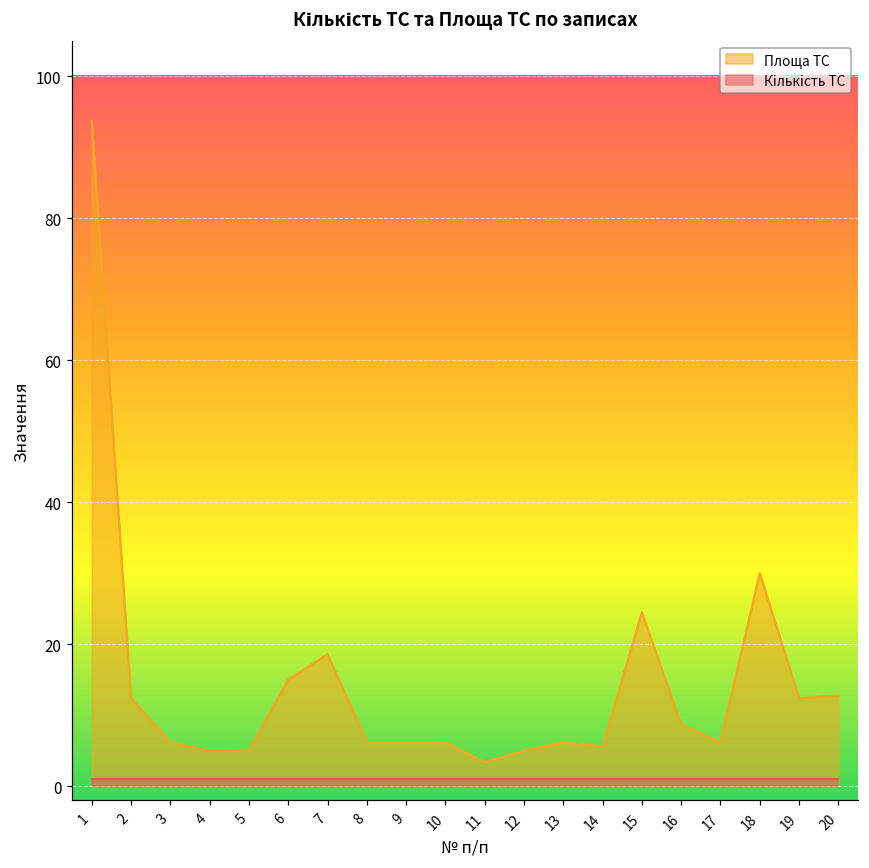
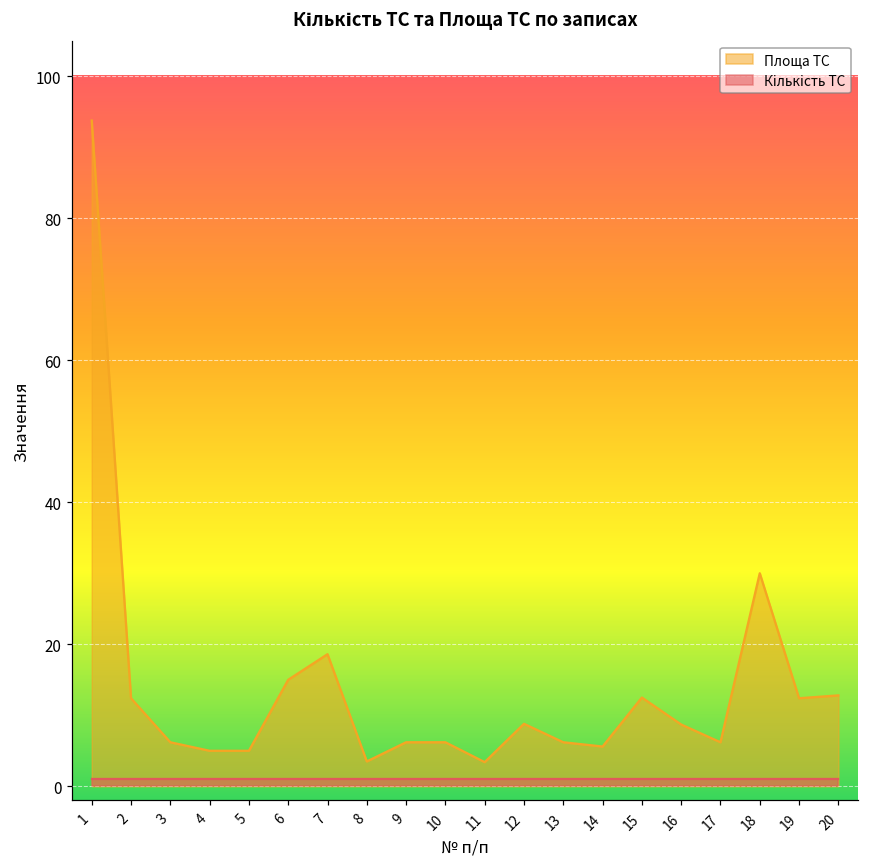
  {
    "Площа ТС": {
      "1": 94,
      "2": 12,
      "3": 6,
      "4": 5,
      "5": 5,
      "6": 15,
      "7": 19,
-     "8": 6,
+     "8": 4,
      "9": 6,
      "10": 6,
      "11": 3,
-     "12": 5,
+     "12": 9,
      "13": 6,
      "14": 6,
-     "15": 25,
+     "15": 13,
      "16": 9,
      "17": 6,
      "18": 30,
      "19": 12,
      "20": 13
    },
    "Кількість ТС": {
      "1": 1,
      "2": 1,
      "3": 1,
      "4": 1,
      "5": 1,
      "6": 1,
      "7": 1,
      "8": 1,
      "9": 1,
      "10": 1,
      "11": 1,
      "12": 1,
      "13": 1,
      "14": 1,
      "15": 1,
      "16": 1,
      "17": 1,
      "18": 1,
      "19": 1,
      "20": 1
    }
  }
